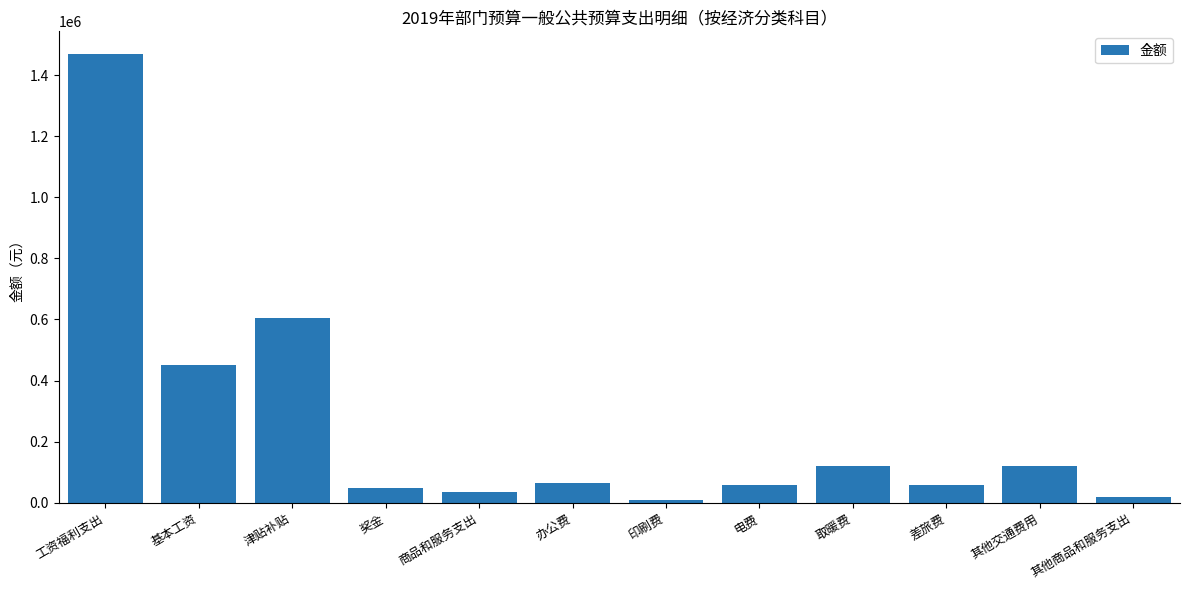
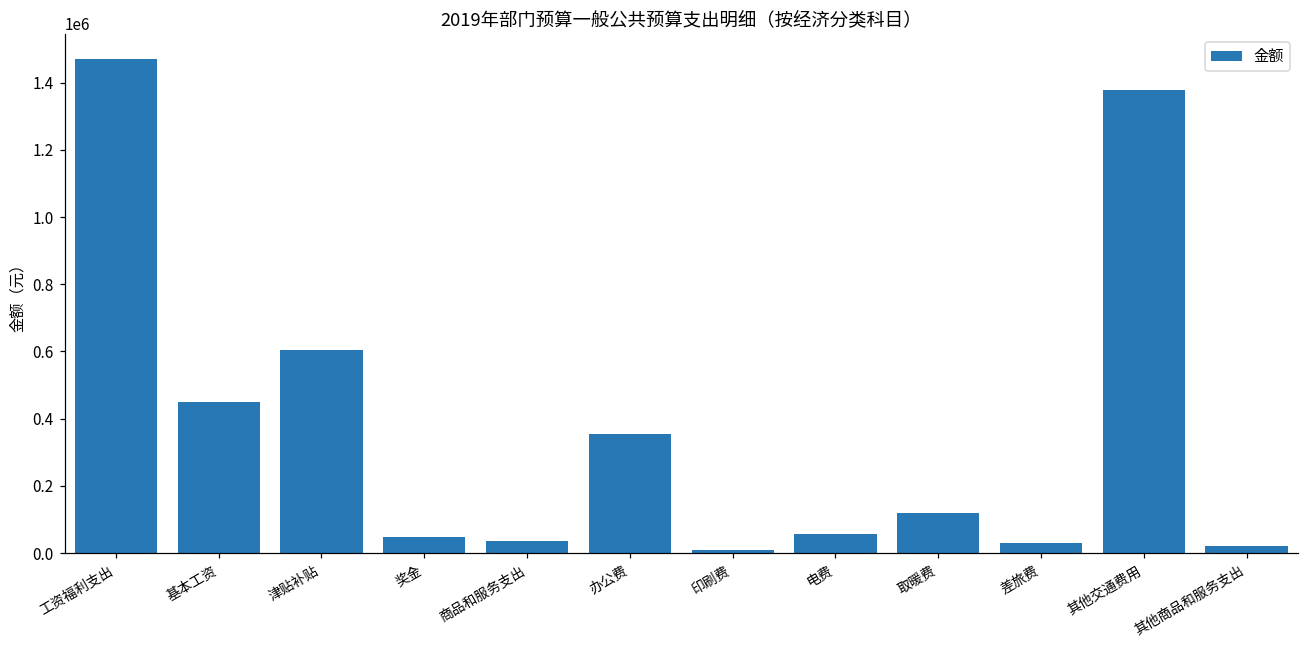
  {
    "工资福利支出": 1470000,
    "基本工资": 450000,
    "津贴补贴": 600000,
    "奖金": 50000,
    "商品和服务支出": 30000,
-   "办公费": 70000,
+   "办公费": 350000,
    "印刷费": 10000,
    "电费": 60000,
    "取暖费": 120000,
-   "差旅费": 60000,
-   "其他交通费用": 120000,
+   "差旅费": 30000,
+   "其他交通费用": 1380000,
    "其他商品和服务支出": 20000
  }
